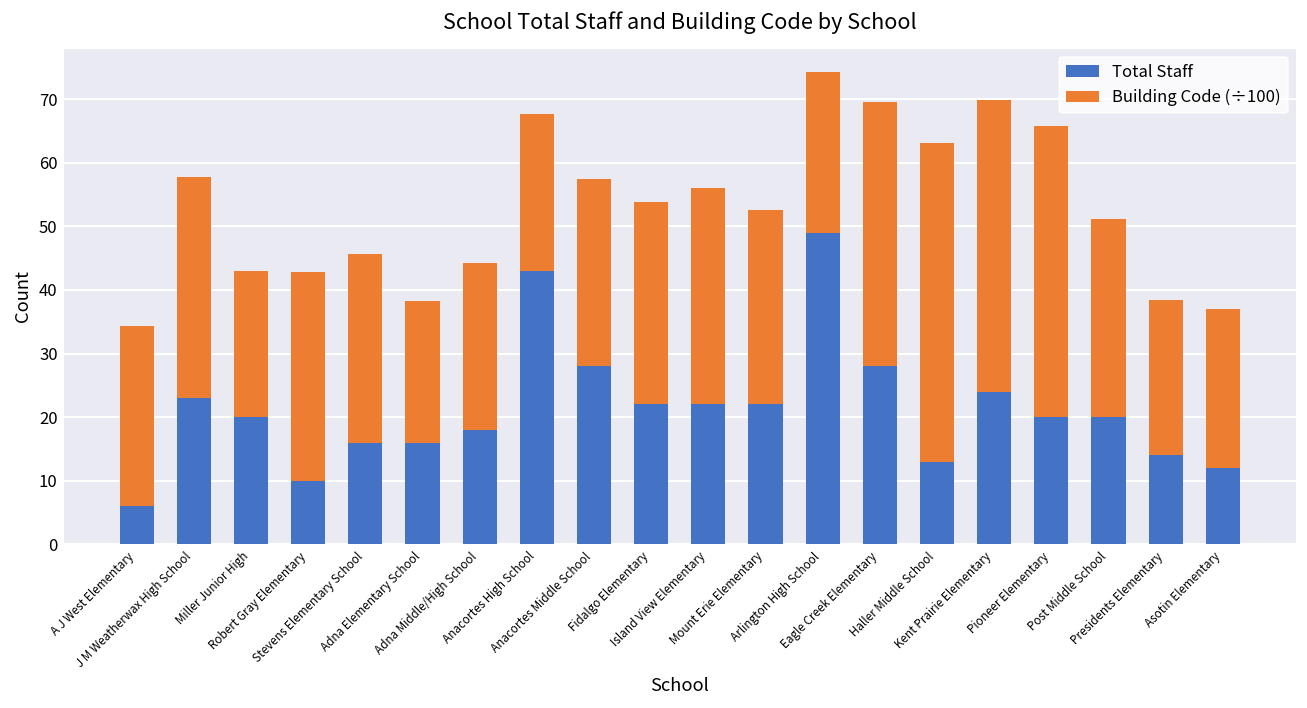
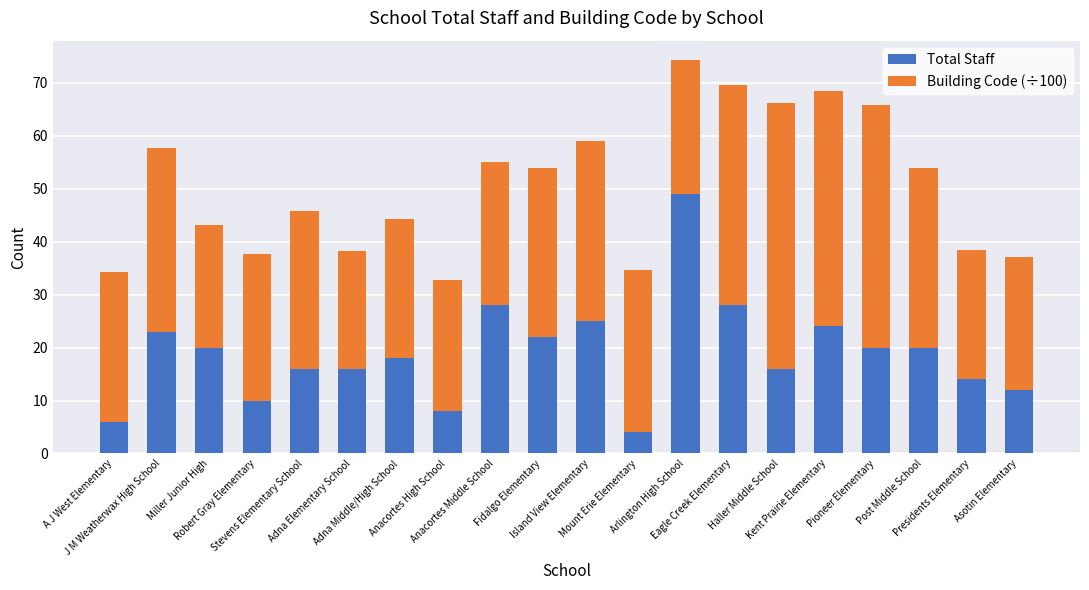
  {
    "Total Staff": {
      "A J West Elementary": 6,
      "J M Weatherwax High School": 23,
      "Miller Junior High": 20,
      "Robert Gray Elementary": 10,
      "Stevens Elementary School": 16,
      "Adna Elementary School": 16,
      "Adna Middle/High School": 18,
-     "Anacortes High School": 43,
+     "Anacortes High School": 8,
      "Anacortes Middle School": 28,
      "Fidalgo Elementary": 22,
-     "Island View Elementary": 22,
-     "Mount Erie Elementary": 22,
+     "Island View Elementary": 25,
+     "Mount Erie Elementary": 4,
      "Arlington High School": 49,
      "Eagle Creek Elementary": 28,
-     "Haller Middle School": 13,
+     "Haller Middle School": 16,
      "Kent Prairie Elementary": 24,
      "Pioneer Elementary": 20,
      "Post Middle School": 20,
      "Presidents Elementary": 14,
      "Asotin Elementary": 12
    },
    "Building Code (÷100)": {
      "A J West Elementary": 28,
      "J M Weatherwax High School": 35,
      "Miller Junior High": 23,
-     "Robert Gray Elementary": 33,
+     "Robert Gray Elementary": 28,
      "Stevens Elementary School": 30,
      "Adna Elementary School": 22,
      "Adna Middle/High School": 26,
      "Anacortes High School": 25,
-     "Anacortes Middle School": 29,
+     "Anacortes Middle School": 27,
      "Fidalgo Elementary": 32,
      "Island View Elementary": 34,
      "Mount Erie Elementary": 31,
      "Arlington High School": 25,
      "Eagle Creek Elementary": 42,
      "Haller Middle School": 50,
-     "Kent Prairie Elementary": 46,
+     "Kent Prairie Elementary": 44,
      "Pioneer Elementary": 46,
-     "Post Middle School": 31,
+     "Post Middle School": 34,
      "Presidents Elementary": 24,
      "Asotin Elementary": 25
    }
  }
